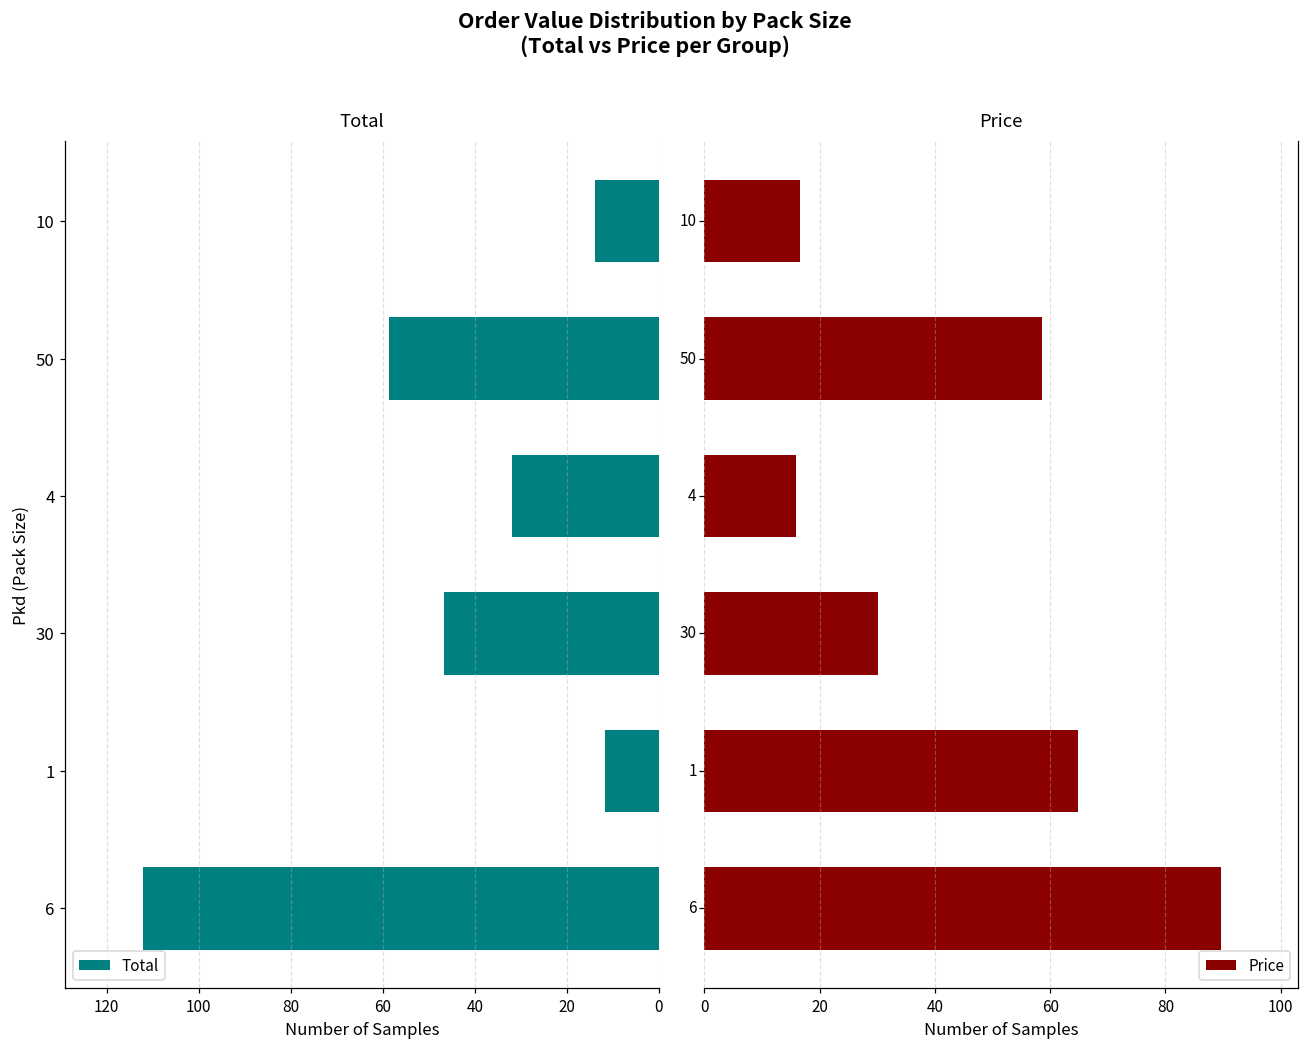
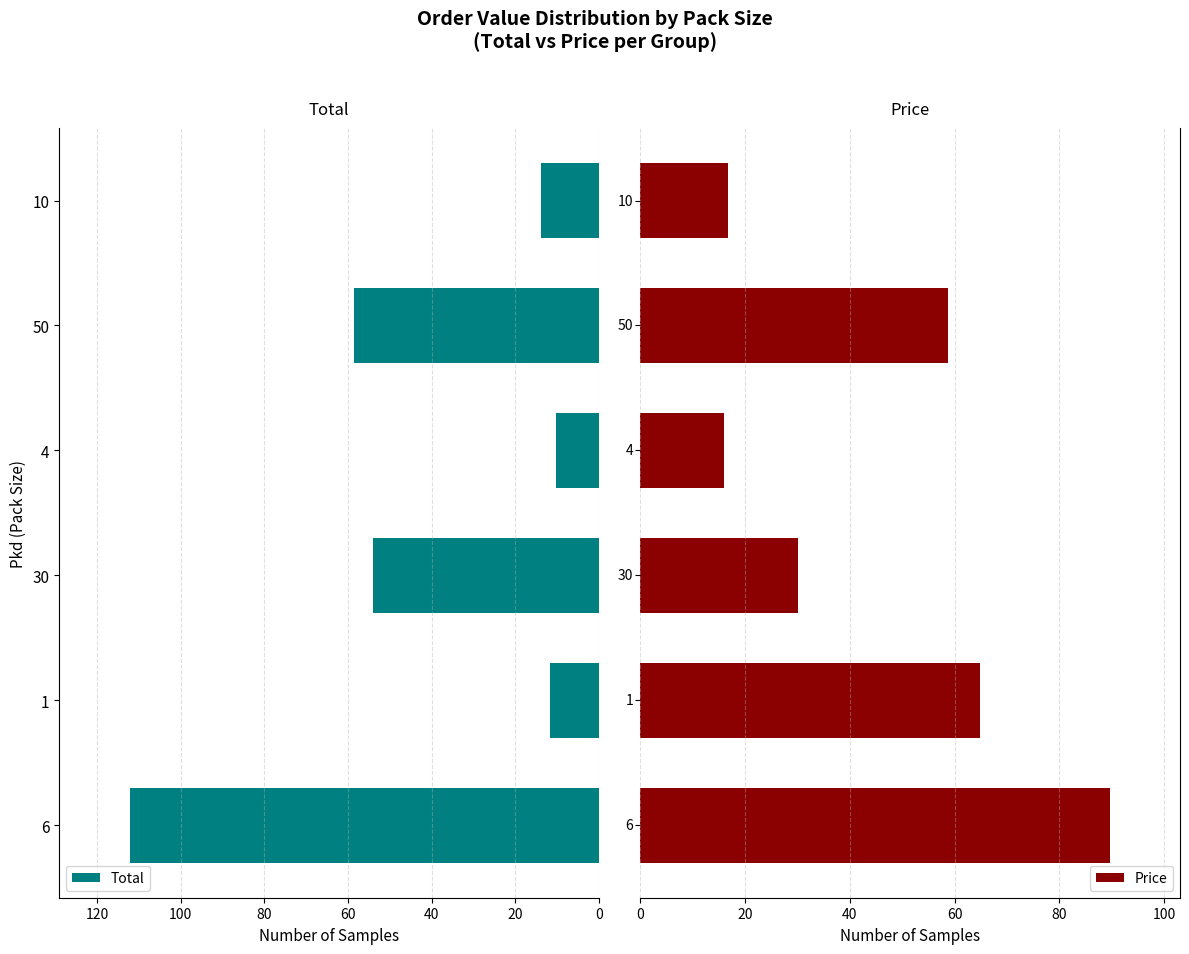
  {
    "Total": {
      "10": 14,
      "50": 59,
-     "4": 32,
-     "30": 47,
+     "4": 10,
+     "30": 54,
      "1": 12,
      "6": 112
    }
  }
